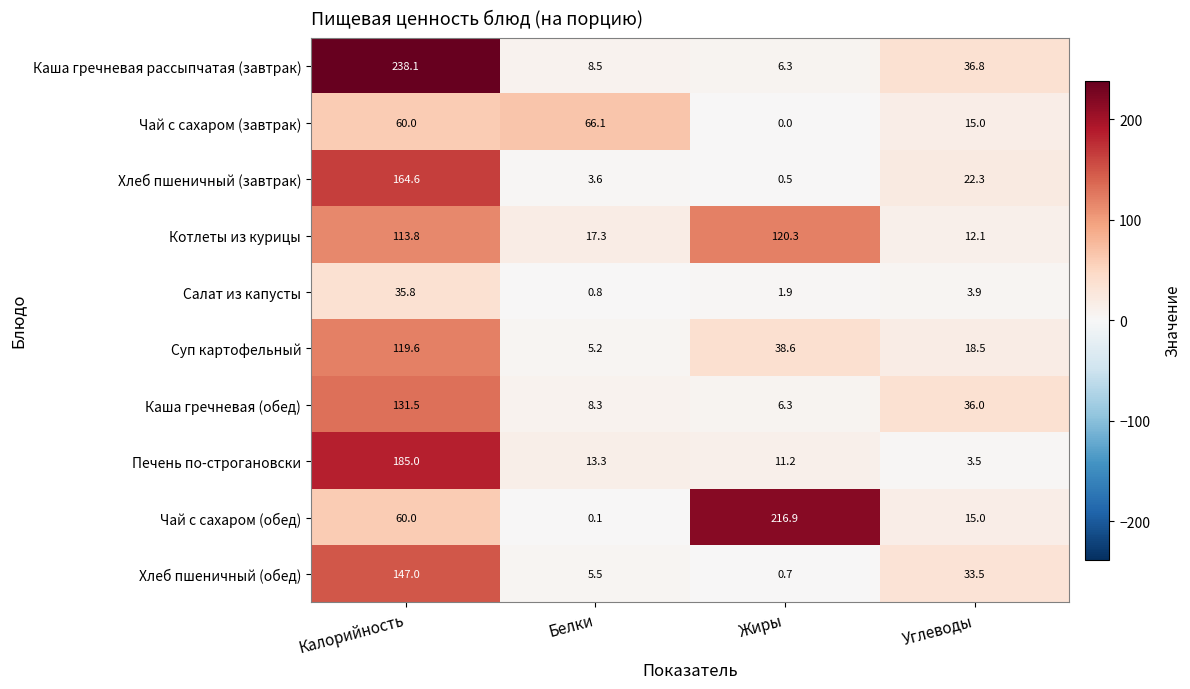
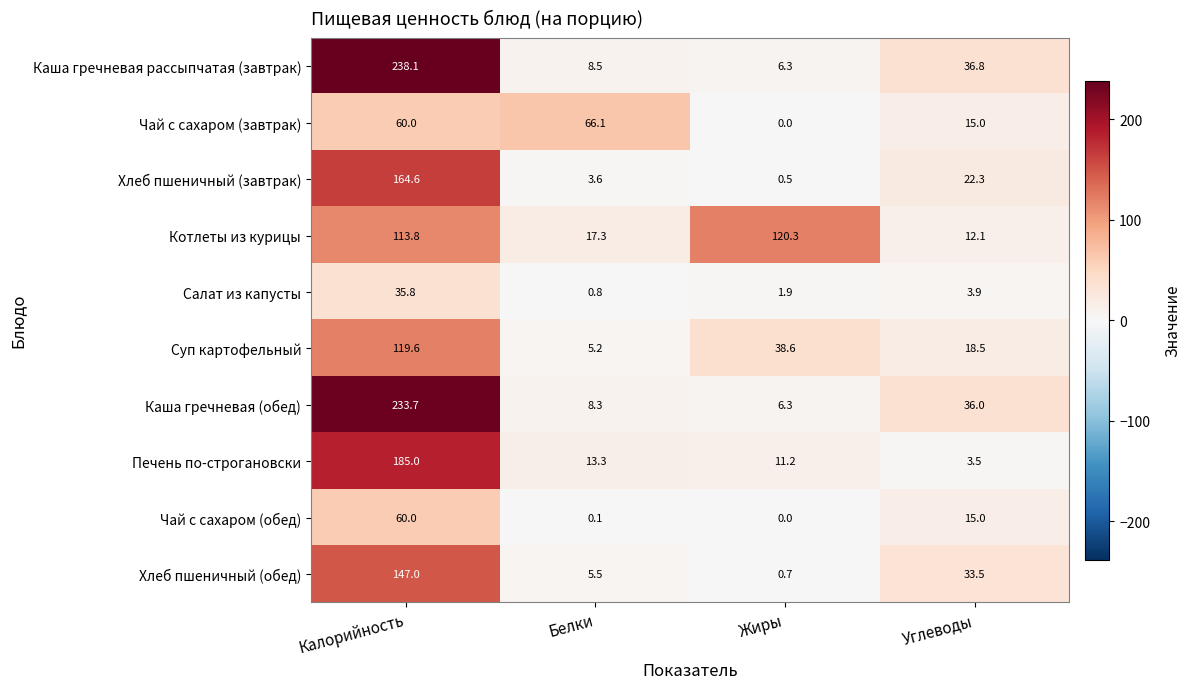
  {
    "Каша гречневая рассыпчатая (завтрак)": {
      "Калорийность": 238.1,
      "Белки": 8.5,
      "Жиры": 6.3,
      "Углеводы": 36.8
    },
    "Чай с сахаром (завтрак)": {
      "Калорийность": 60.0,
      "Белки": 66.1,
      "Жиры": 0.0,
      "Углеводы": 15.0
    },
    "Хлеб пшеничный (завтрак)": {
      "Калорийность": 164.6,
      "Белки": 3.6,
      "Жиры": 0.5,
      "Углеводы": 22.3
    },
    "Котлеты из курицы": {
      "Калорийность": 113.8,
      "Белки": 17.3,
      "Жиры": 120.3,
      "Углеводы": 12.1
    },
    "Салат из капусты": {
      "Калорийность": 35.8,
      "Белки": 0.8,
      "Жиры": 1.9,
      "Углеводы": 3.9
    },
    "Суп картофельный": {
      "Калорийность": 119.6,
      "Белки": 5.2,
      "Жиры": 38.6,
      "Углеводы": 18.5
    },
    "Каша гречневая (обед)": {
-     "Калорийность": 131.5,
+     "Калорийность": 233.7,
      "Белки": 8.3,
      "Жиры": 6.3,
      "Углеводы": 36.0
    },
    "Печень по-строгановски": {
      "Калорийность": 185.0,
      "Белки": 13.3,
      "Жиры": 11.2,
      "Углеводы": 3.5
    },
    "Чай с сахаром (обед)": {
      "Калорийность": 60.0,
      "Белки": 0.1,
-     "Жиры": 216.9,
+     "Жиры": 0.0,
      "Углеводы": 15.0
    },
    "Хлеб пшеничный (обед)": {
      "Калорийность": 147.0,
      "Белки": 5.5,
      "Жиры": 0.7,
      "Углеводы": 33.5
    }
  }
